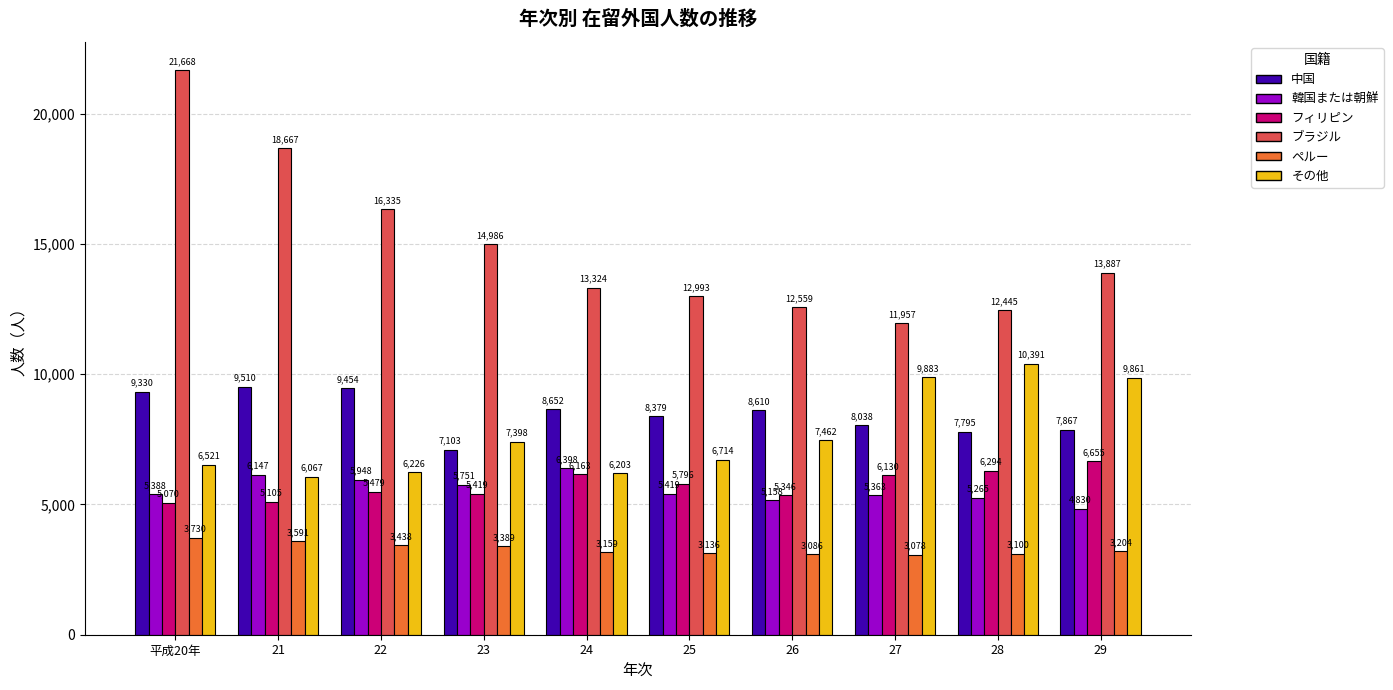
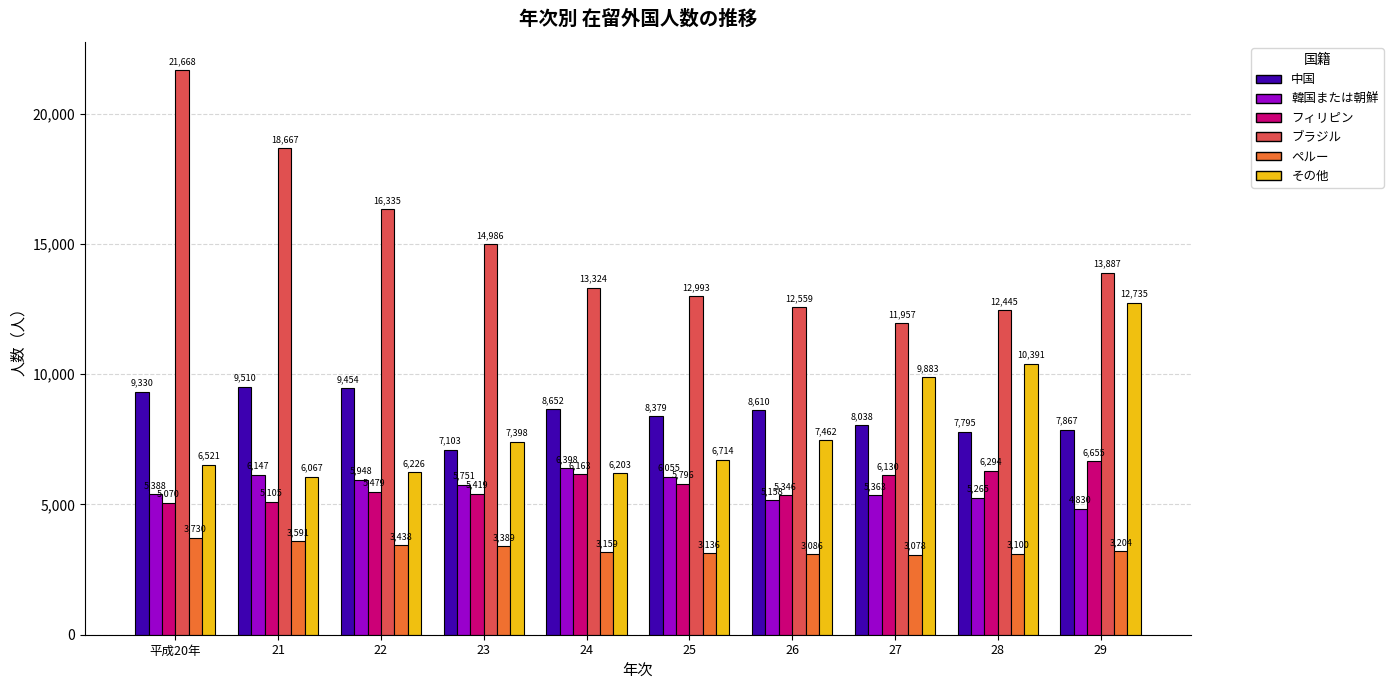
  {
    "中国": {
      "平成20年": "9,330",
      "21": "9,510",
      "22": "9,454",
      "23": "7,103",
      "24": "8,652",
      "25": "8,379",
      "26": "8,610",
      "27": "8,038",
      "28": "7,795",
      "29": "7,867"
    },
    "韓国または朝鮮": {
      "平成20年": "5,388",
      "21": "6,147",
      "22": "5,948",
      "23": "5,751",
      "24": "6,398",
-     "25": "5,419",
+     "25": "6,055",
      "27": "5,363",
      "28": "5,265",
      "29": "4,830"
    },
    "フィリピン": {
      "平成20年": "5,070",
      "21": "5,105",
      "22": "5,479",
      "23": "5,419",
      "24": "6,163",
      "25": "5,796",
      "27": "6,130",
      "28": "6,294",
      "29": "6,655"
    },
    "その他": {
      "平成20年": "6,521",
      "21": "6,067",
      "22": "6,226",
      "23": "7,398",
      "24": "6,203",
      "25": "6,714",
      "26": "7,462",
      "27": "9,883",
      "28": "10,391",
-     "29": "9,861"
+     "29": "12,735"
    }
  }
